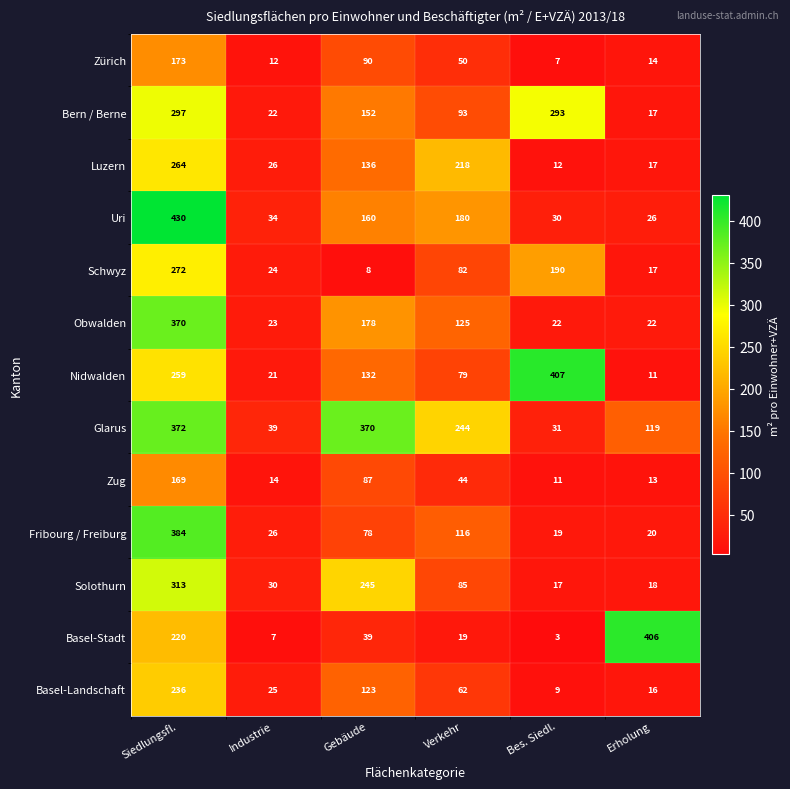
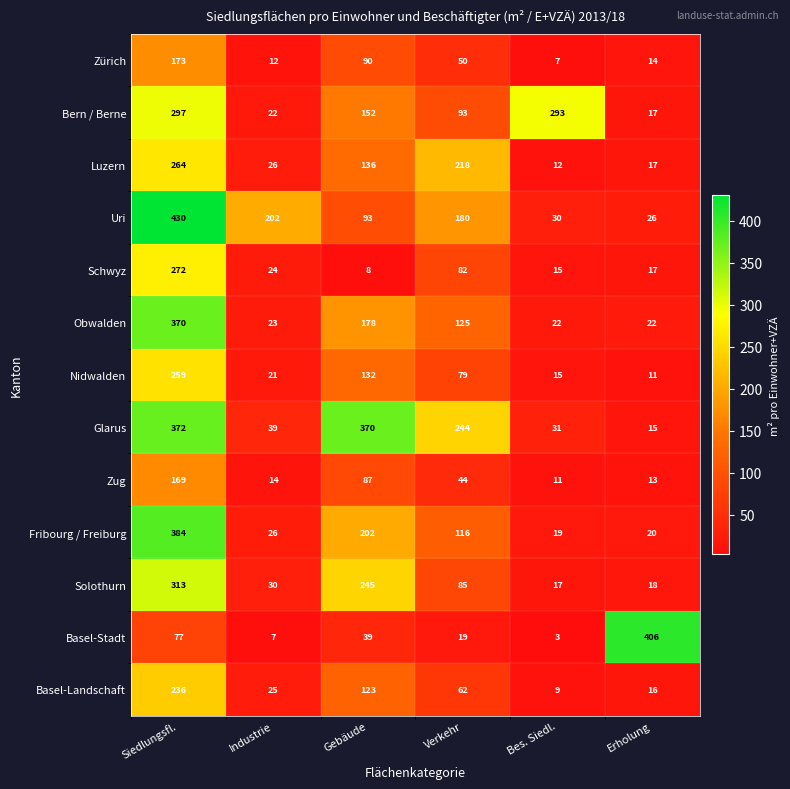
  {
    "Zürich": {
      "Siedlungsfl.": 173,
      "Industrie": 12,
      "Gebäude": 90,
      "Verkehr": 50,
      "Bes. Siedl.": 7,
      "Erholung": 14
    },
    "Bern / Berne": {
      "Siedlungsfl.": 297,
      "Industrie": 22,
      "Gebäude": 152,
      "Verkehr": 93,
      "Bes. Siedl.": 293,
      "Erholung": 17
    },
    "Luzern": {
      "Siedlungsfl.": 264,
      "Industrie": 26,
      "Gebäude": 136,
      "Verkehr": 218,
      "Bes. Siedl.": 12,
      "Erholung": 17
    },
    "Uri": {
      "Siedlungsfl.": 430,
-     "Industrie": 34,
-     "Gebäude": 160,
+     "Industrie": 202,
+     "Gebäude": 93,
      "Verkehr": 180,
      "Bes. Siedl.": 30,
      "Erholung": 26
    },
    "Schwyz": {
      "Siedlungsfl.": 272,
      "Industrie": 24,
      "Gebäude": 8,
      "Verkehr": 82,
-     "Bes. Siedl.": 190,
+     "Bes. Siedl.": 15,
      "Erholung": 17
    },
    "Obwalden": {
      "Siedlungsfl.": 370,
      "Industrie": 23,
      "Gebäude": 178,
      "Verkehr": 125,
      "Bes. Siedl.": 22,
      "Erholung": 22
    },
    "Nidwalden": {
      "Siedlungsfl.": 259,
      "Industrie": 21,
      "Gebäude": 132,
      "Verkehr": 79,
-     "Bes. Siedl.": 407,
+     "Bes. Siedl.": 15,
      "Erholung": 11
    },
    "Glarus": {
      "Siedlungsfl.": 372,
      "Industrie": 39,
      "Gebäude": 370,
      "Verkehr": 244,
      "Bes. Siedl.": 31,
-     "Erholung": 119
+     "Erholung": 15
    },
    "Zug": {
      "Siedlungsfl.": 169,
      "Industrie": 14,
      "Gebäude": 87,
      "Verkehr": 44,
      "Bes. Siedl.": 11,
      "Erholung": 13
    },
    "Fribourg / Freiburg": {
      "Siedlungsfl.": 384,
      "Industrie": 26,
-     "Gebäude": 78,
+     "Gebäude": 202,
      "Verkehr": 116,
      "Bes. Siedl.": 19,
      "Erholung": 20
    },
    "Solothurn": {
      "Siedlungsfl.": 313,
      "Industrie": 30,
      "Gebäude": 245,
      "Verkehr": 85,
      "Bes. Siedl.": 17,
      "Erholung": 18
    },
    "Basel-Stadt": {
-     "Siedlungsfl.": 220,
+     "Siedlungsfl.": 77,
      "Industrie": 7,
      "Gebäude": 39,
      "Verkehr": 19,
      "Bes. Siedl.": 3,
      "Erholung": 406
    },
    "Basel-Landschaft": {
      "Siedlungsfl.": 236,
      "Industrie": 25,
      "Gebäude": 123,
      "Verkehr": 62,
      "Bes. Siedl.": 9,
      "Erholung": 16
    }
  }
